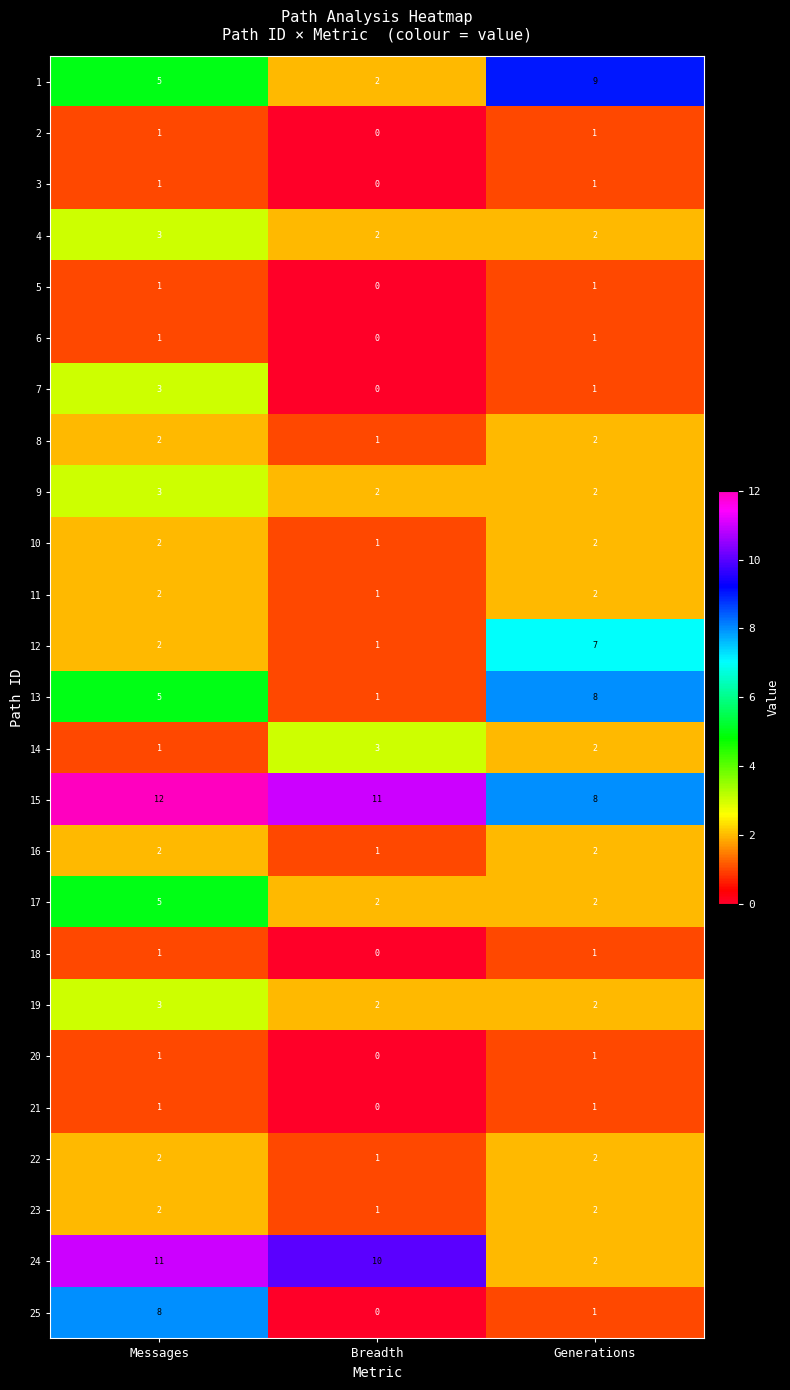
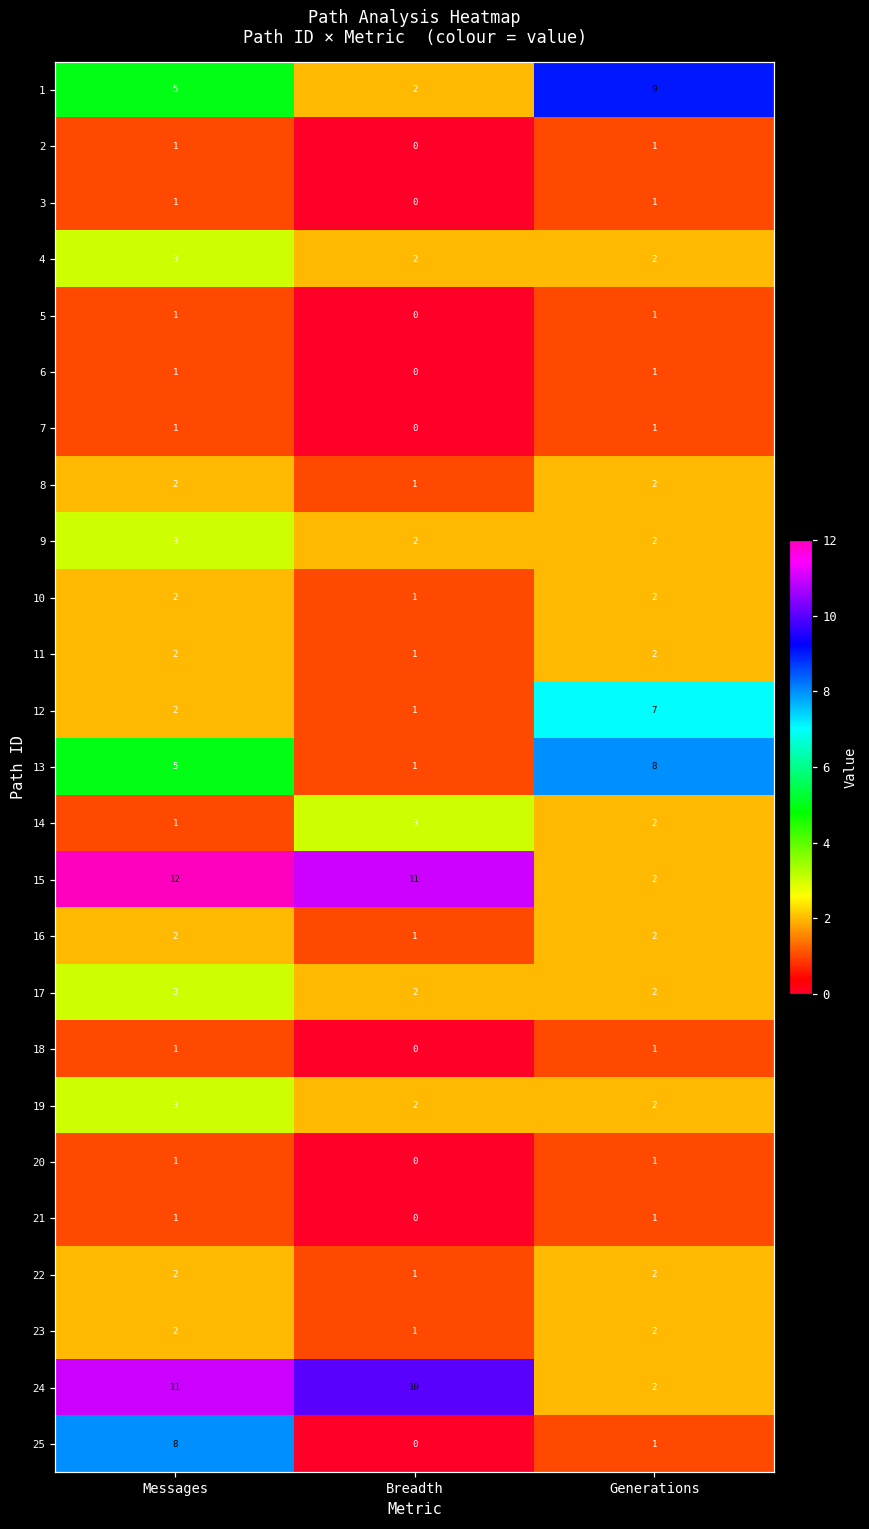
  {
    "1": {
      "Messages": 5,
      "Breadth": 2,
      "Generations": 9
    },
    "2": {
      "Messages": 1,
      "Breadth": 0,
      "Generations": 1
    },
    "3": {
      "Messages": 1,
      "Breadth": 0,
      "Generations": 1
    },
    "4": {
      "Messages": 3,
      "Breadth": 2,
      "Generations": 2
    },
    "5": {
      "Messages": 1,
      "Breadth": 0,
      "Generations": 1
    },
    "6": {
      "Messages": 1,
      "Breadth": 0,
      "Generations": 1
    },
    "7": {
-     "Messages": 3,
+     "Messages": 1,
      "Breadth": 0,
      "Generations": 1
    },
    "8": {
      "Messages": 2,
      "Breadth": 1,
      "Generations": 2
    },
    "9": {
      "Messages": 3,
      "Breadth": 2,
      "Generations": 2
    },
    "10": {
      "Messages": 2,
      "Breadth": 1,
      "Generations": 2
    },
    "11": {
      "Messages": 2,
      "Breadth": 1,
      "Generations": 2
    },
    "12": {
      "Messages": 2,
      "Breadth": 1,
      "Generations": 7
    },
    "13": {
      "Messages": 5,
      "Breadth": 1,
      "Generations": 8
    },
    "14": {
      "Messages": 1,
      "Breadth": 3,
      "Generations": 2
    },
    "15": {
      "Messages": 12,
      "Breadth": 11,
-     "Generations": 8
+     "Generations": 2
    },
    "16": {
      "Messages": 2,
      "Breadth": 1,
      "Generations": 2
    },
    "17": {
-     "Messages": 5,
+     "Messages": 3,
      "Breadth": 2,
      "Generations": 2
    },
    "18": {
      "Messages": 1,
      "Breadth": 0,
      "Generations": 1
    },
    "19": {
      "Messages": 3,
      "Breadth": 2,
      "Generations": 2
    },
    "20": {
      "Messages": 1,
      "Breadth": 0,
      "Generations": 1
    },
    "21": {
      "Messages": 1,
      "Breadth": 0,
      "Generations": 1
    },
    "22": {
      "Messages": 2,
      "Breadth": 1,
      "Generations": 2
    },
    "23": {
      "Messages": 2,
      "Breadth": 1,
      "Generations": 2
    },
    "24": {
      "Messages": 11,
      "Breadth": 10,
      "Generations": 2
    },
    "25": {
      "Messages": 8,
      "Breadth": 0,
      "Generations": 1
    }
  }
